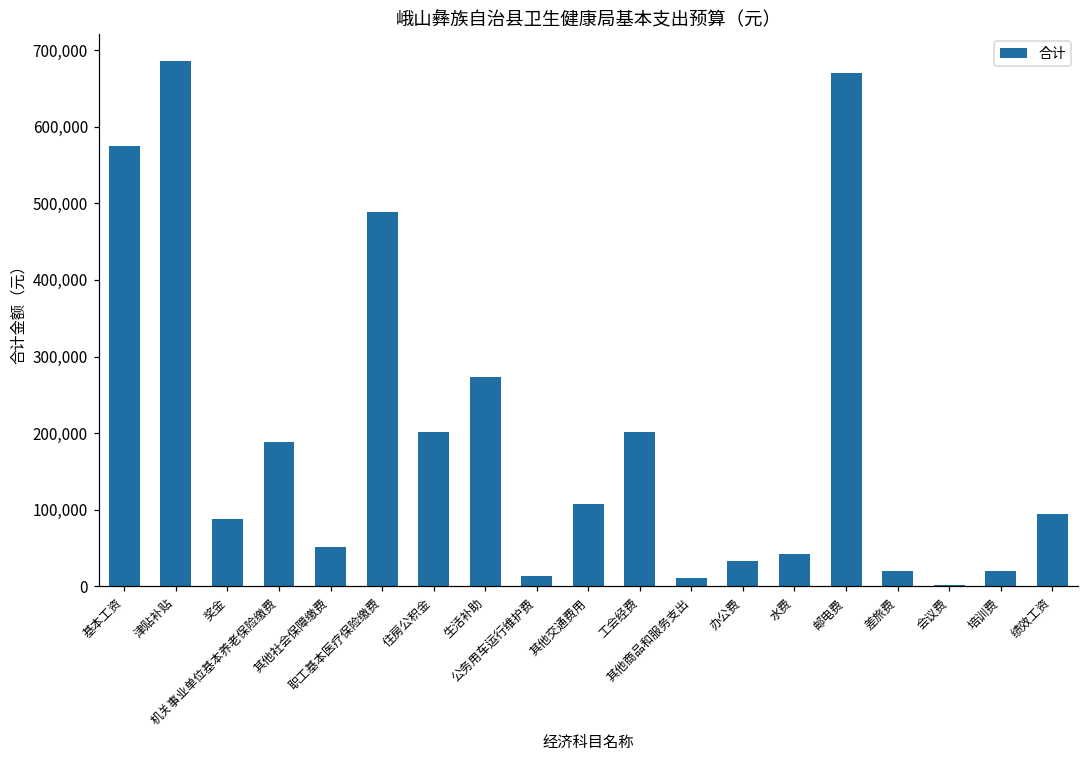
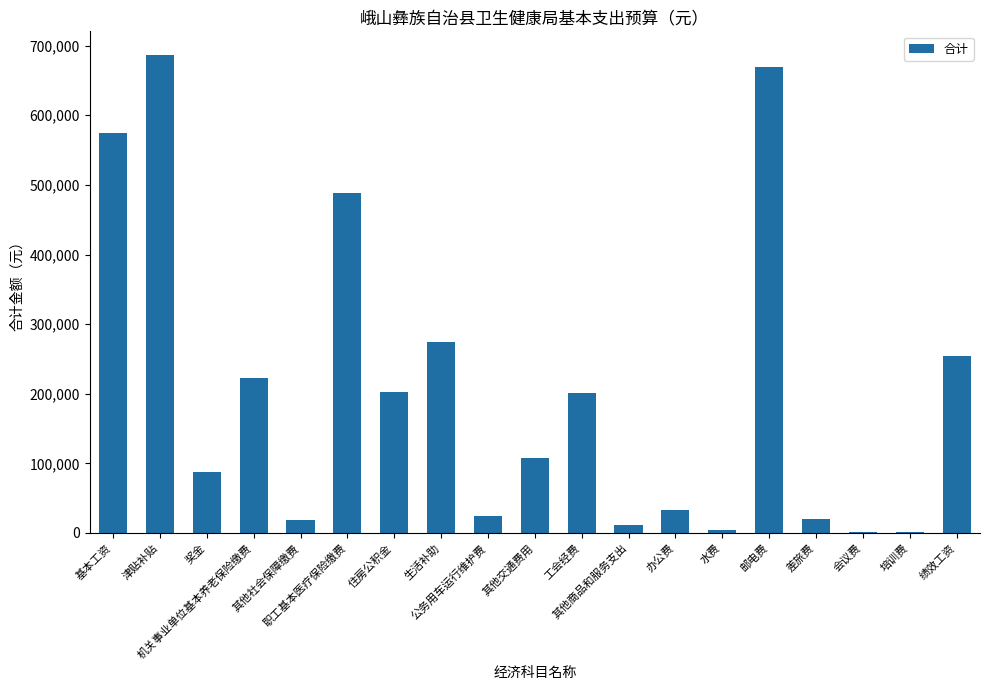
  {
    "基本工资": "570,000",
    "津贴补贴": "690,000",
    "奖金": "90,000",
-   "机关事业单位基本养老保险缴费": "190,000",
-   "其他社会保障缴费": "50,000",
+   "机关事业单位基本养老保险缴费": "220,000",
+   "其他社会保障缴费": "20,000",
    "职工基本医疗保险缴费": "490,000",
    "住房公积金": "200,000",
    "生活补助": "270,000",
-   "公务用车运行维护费": "10,000",
+   "公务用车运行维护费": "30,000",
    "其他交通费用": "110,000",
    "工会经费": "200,000",
    "其他商品和服务支出": "10,000",
    "办公费": "30,000",
-   "水费": "40,000",
+   "水费": "0",
    "邮电费": "670,000",
    "差旅费": "20,000",
-   "培训费": "20,000",
-   "绩效工资": "90,000"
+   "培训费": "0",
+   "绩效工资": "250,000"
  }
